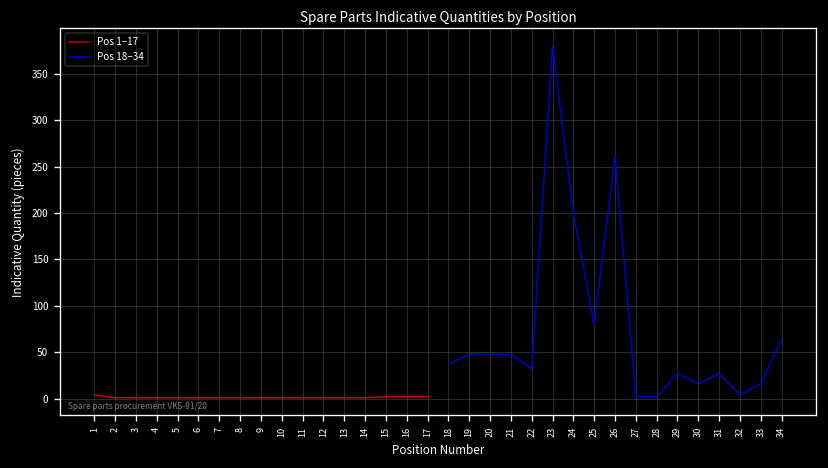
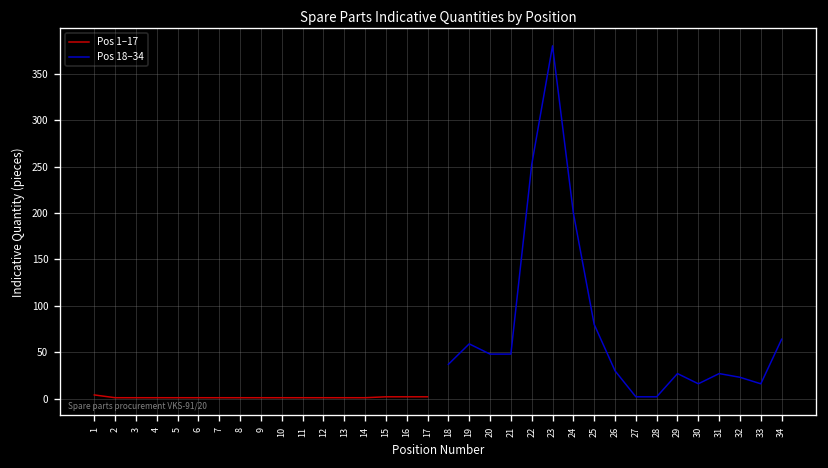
  {
    "Pos 1–17": {
      "1": 0,
      "7": 0,
      "8": 0,
      "9": 0,
      "10": 0,
      "11": 0,
      "12": 0,
      "13": 0,
      "14": 0,
      "15": 0,
      "16": 0,
      "17": 0
    },
    "Pos 18–34": {
      "18": 40,
-     "19": 50,
+     "19": 60,
      "20": 50,
      "21": 50,
-     "22": 30,
+     "22": 250,
      "23": 380,
      "24": 200,
      "25": 80,
-     "26": 260,
+     "26": 30,
      "27": 0,
      "28": 0,
      "29": 30,
      "30": 20,
      "31": 30,
-     "32": 0,
+     "32": 20,
      "33": 20,
      "34": 60
    }
  }
